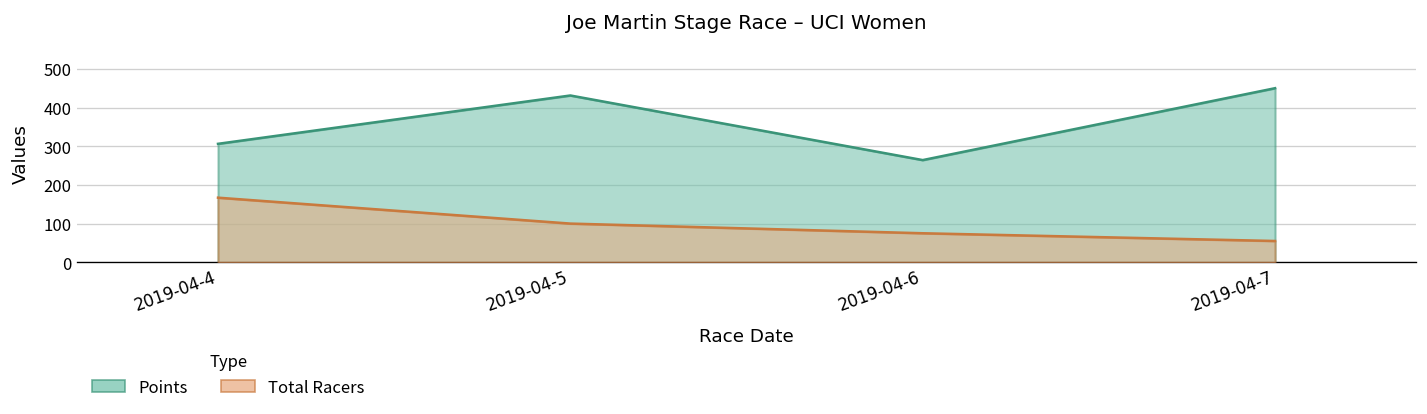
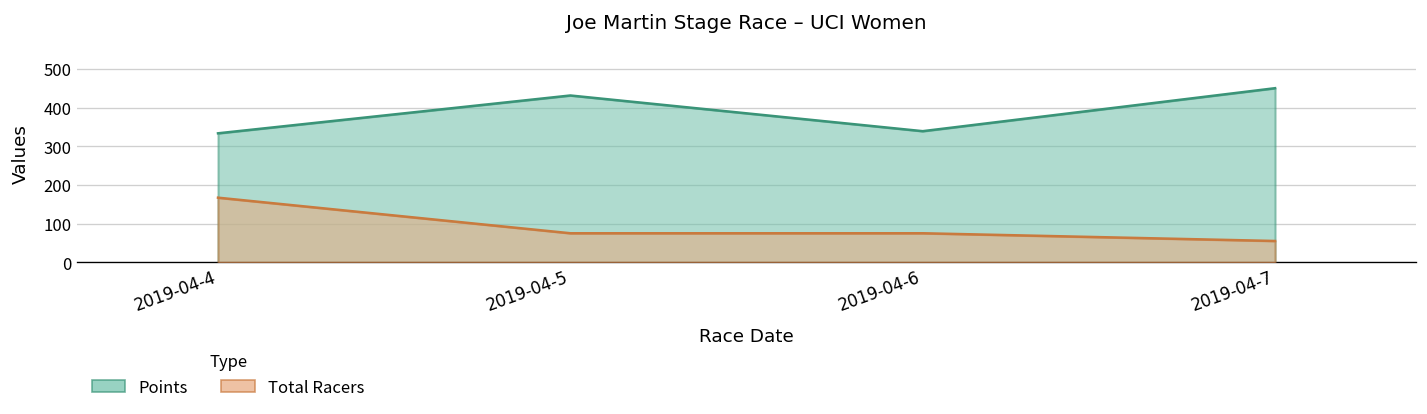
  {
    "Points": {
-     "2019-04-4": 310,
+     "2019-04-4": 330,
      "2019-04-5": 430,
-     "2019-04-6": 260,
+     "2019-04-6": 340,
      "2019-04-7": 450
    },
    "Total Racers": {
      "2019-04-4": 170,
-     "2019-04-5": 100,
+     "2019-04-5": 80,
      "2019-04-6": 80,
      "2019-04-7": 60
    }
  }
